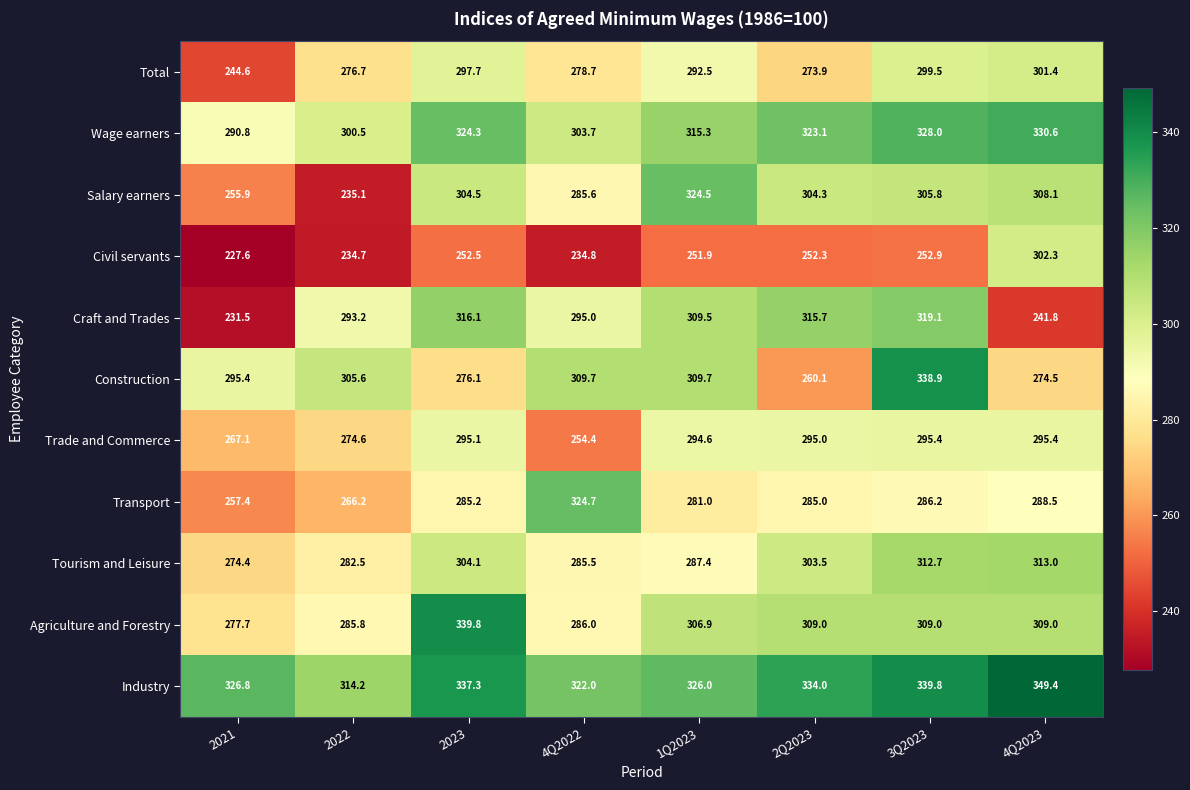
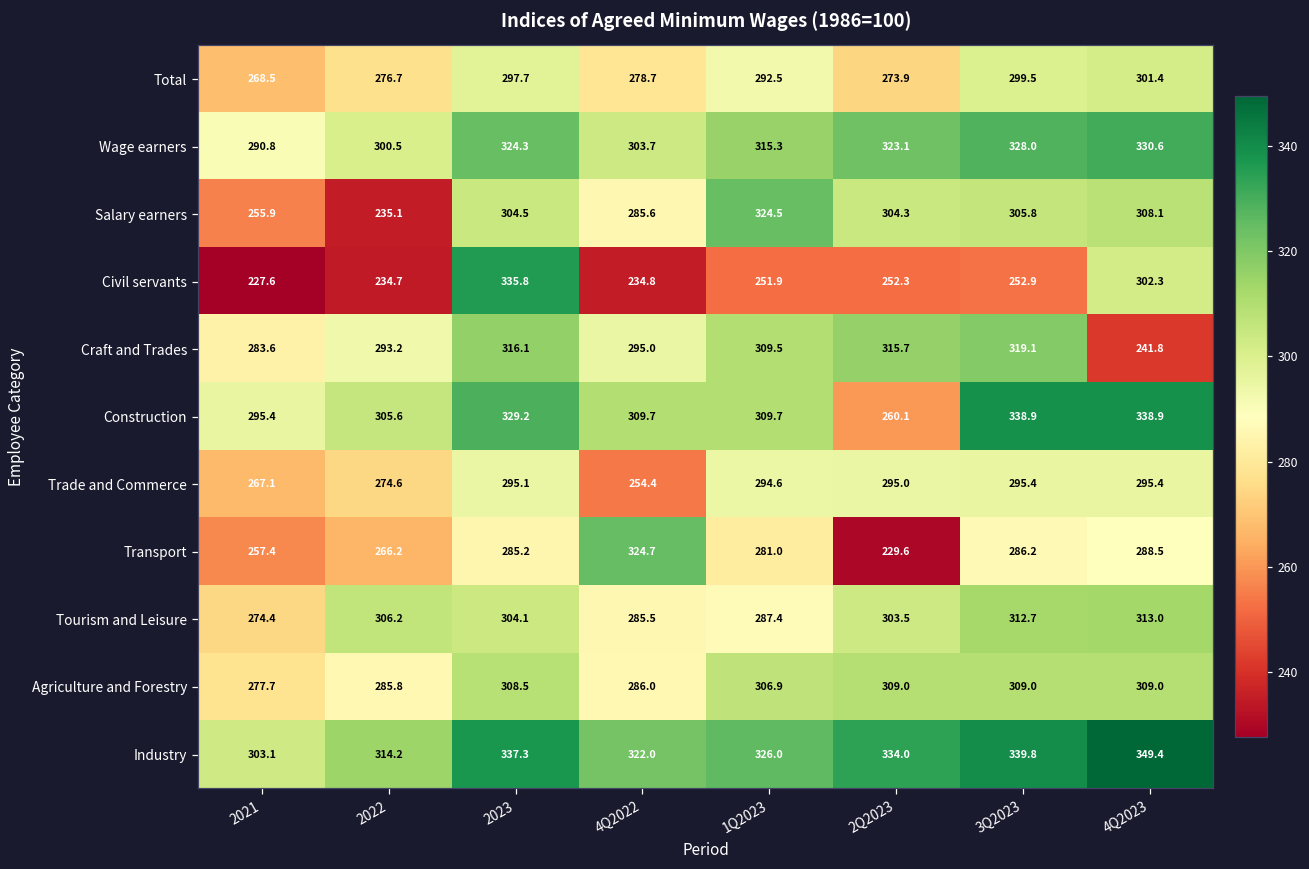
  {
    "Total": {
-     "2021": 244.6,
+     "2021": 268.5,
      "2022": 276.7,
      "2023": 297.7,
      "4Q2022": 278.7,
      "1Q2023": 292.5,
      "2Q2023": 273.9,
      "3Q2023": 299.5,
      "4Q2023": 301.4
    },
    "Wage earners": {
      "2021": 290.8,
      "2022": 300.5,
      "2023": 324.3,
      "4Q2022": 303.7,
      "1Q2023": 315.3,
      "2Q2023": 323.1,
      "3Q2023": 328.0,
      "4Q2023": 330.6
    },
    "Salary earners": {
      "2021": 255.9,
      "2022": 235.1,
      "2023": 304.5,
      "4Q2022": 285.6,
      "1Q2023": 324.5,
      "2Q2023": 304.3,
      "3Q2023": 305.8,
      "4Q2023": 308.1
    },
    "Civil servants": {
      "2021": 227.6,
      "2022": 234.7,
-     "2023": 252.5,
+     "2023": 335.8,
      "4Q2022": 234.8,
      "1Q2023": 251.9,
      "2Q2023": 252.3,
      "3Q2023": 252.9,
      "4Q2023": 302.3
    },
    "Craft and Trades": {
-     "2021": 231.5,
+     "2021": 283.6,
      "2022": 293.2,
      "2023": 316.1,
      "4Q2022": 295.0,
      "1Q2023": 309.5,
      "2Q2023": 315.7,
      "3Q2023": 319.1,
      "4Q2023": 241.8
    },
    "Construction": {
      "2021": 295.4,
      "2022": 305.6,
-     "2023": 276.1,
+     "2023": 329.2,
      "4Q2022": 309.7,
      "1Q2023": 309.7,
      "2Q2023": 260.1,
      "3Q2023": 338.9,
-     "4Q2023": 274.5
+     "4Q2023": 338.9
    },
    "Trade and Commerce": {
      "2021": 267.1,
      "2022": 274.6,
      "2023": 295.1,
      "4Q2022": 254.4,
      "1Q2023": 294.6,
      "2Q2023": 295.0,
      "3Q2023": 295.4,
      "4Q2023": 295.4
    },
    "Transport": {
      "2021": 257.4,
      "2022": 266.2,
      "2023": 285.2,
      "4Q2022": 324.7,
      "1Q2023": 281.0,
-     "2Q2023": 285.0,
+     "2Q2023": 229.6,
      "3Q2023": 286.2,
      "4Q2023": 288.5
    },
    "Tourism and Leisure": {
      "2021": 274.4,
-     "2022": 282.5,
+     "2022": 306.2,
      "2023": 304.1,
      "4Q2022": 285.5,
      "1Q2023": 287.4,
      "2Q2023": 303.5,
      "3Q2023": 312.7,
      "4Q2023": 313.0
    },
    "Agriculture and Forestry": {
      "2021": 277.7,
      "2022": 285.8,
-     "2023": 339.8,
+     "2023": 308.5,
      "4Q2022": 286.0,
      "1Q2023": 306.9,
      "2Q2023": 309.0,
      "3Q2023": 309.0,
      "4Q2023": 309.0
    },
    "Industry": {
-     "2021": 326.8,
+     "2021": 303.1,
      "2022": 314.2,
      "2023": 337.3,
      "4Q2022": 322.0,
      "1Q2023": 326.0,
      "2Q2023": 334.0,
      "3Q2023": 339.8,
      "4Q2023": 349.4
    }
  }
